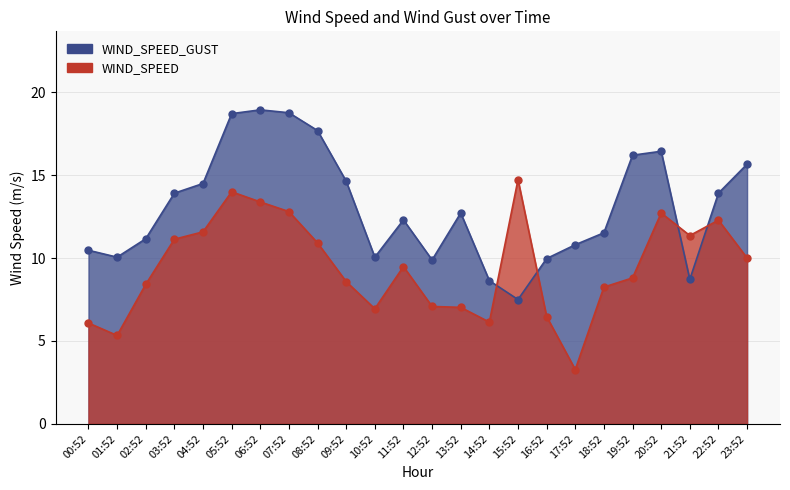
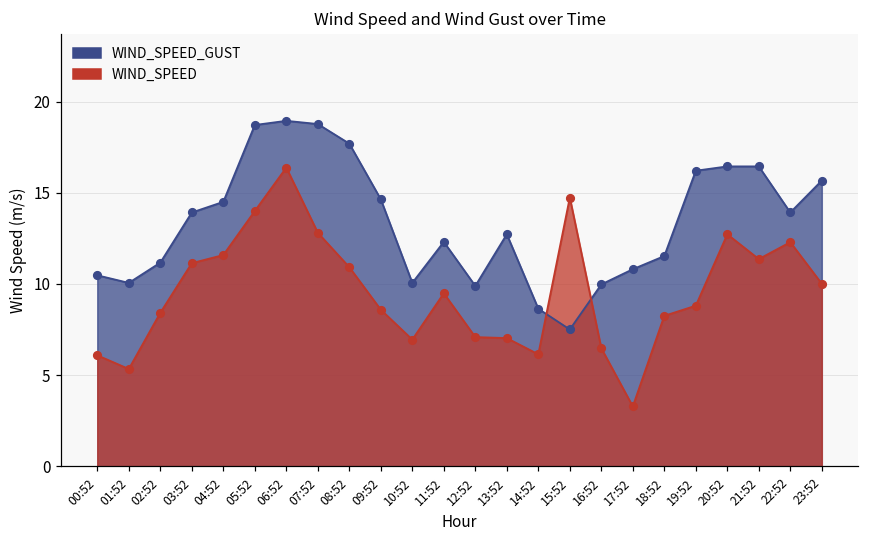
  {
    "WIND_SPEED_GUST": {
      "00:52": 10.5,
      "01:52": 10.1,
      "02:52": 11.2,
      "03:52": 13.9,
      "04:52": 14.5,
      "05:52": 18.7,
      "06:52": 18.9,
      "07:52": 18.8,
      "08:52": 17.7,
      "09:52": 14.6,
      "10:52": 10.1,
      "11:52": 12.3,
      "12:52": 9.9,
      "13:52": 12.7,
      "14:52": 8.6,
      "15:52": 7.5,
      "16:52": 10.0,
      "17:52": 10.8,
      "18:52": 11.5,
      "19:52": 16.2,
      "20:52": 16.4,
-     "21:52": 8.7,
+     "21:52": 16.4,
      "22:52": 13.9,
      "23:52": 15.7
    },
    "WIND_SPEED": {
      "00:52": 6.1,
      "01:52": 5.3,
      "02:52": 8.4,
      "03:52": 11.1,
      "04:52": 11.6,
      "05:52": 14.0,
-     "06:52": 13.4,
+     "06:52": 16.4,
      "07:52": 12.8,
      "08:52": 10.9,
      "09:52": 8.6,
      "10:52": 6.9,
      "11:52": 9.5,
      "12:52": 7.1,
      "13:52": 7.0,
      "14:52": 6.1,
      "15:52": 14.7,
      "16:52": 6.5,
      "17:52": 3.3,
      "18:52": 8.3,
      "19:52": 8.8,
      "20:52": 12.7,
      "21:52": 11.4,
      "22:52": 12.3,
      "23:52": 10.0
    }
  }
